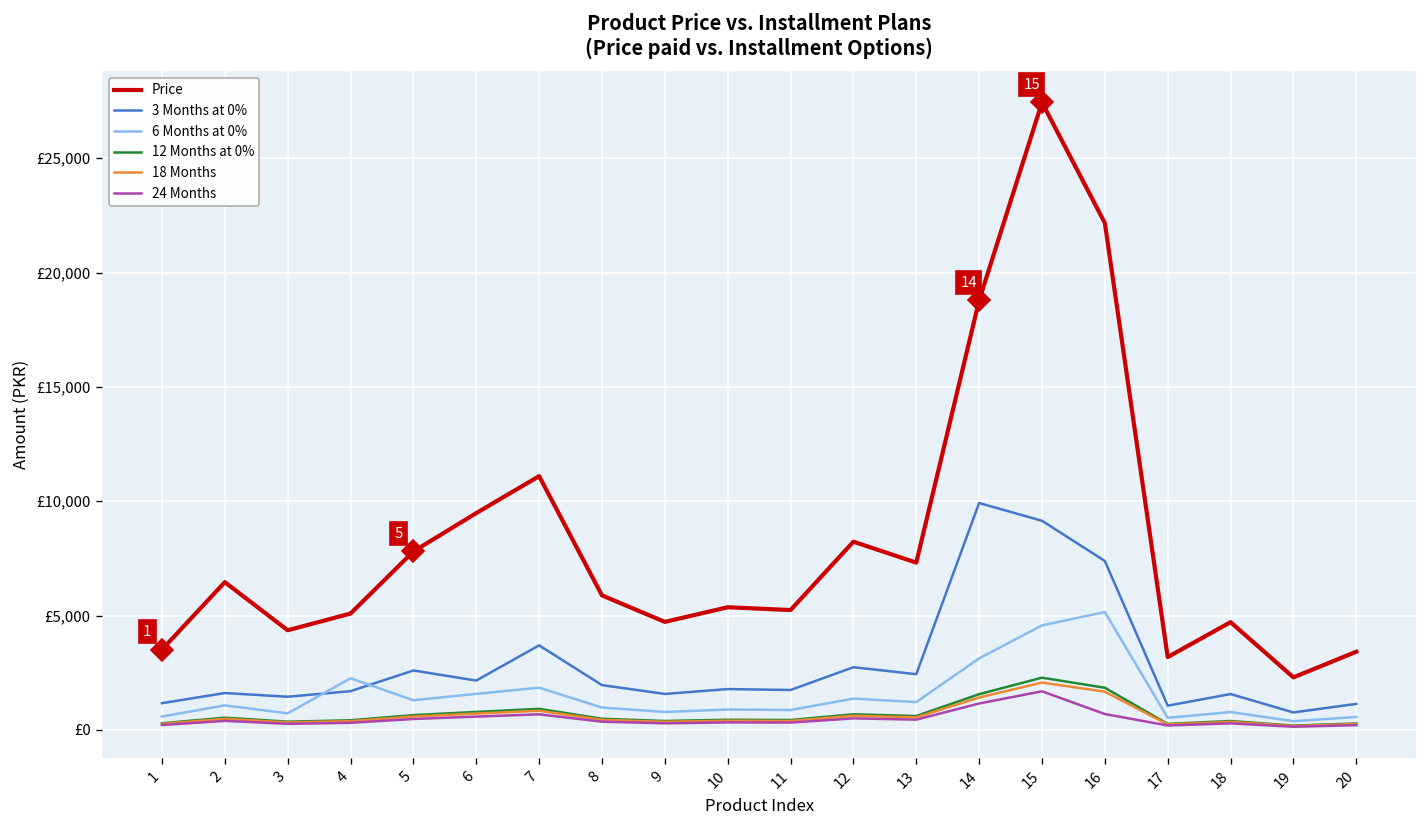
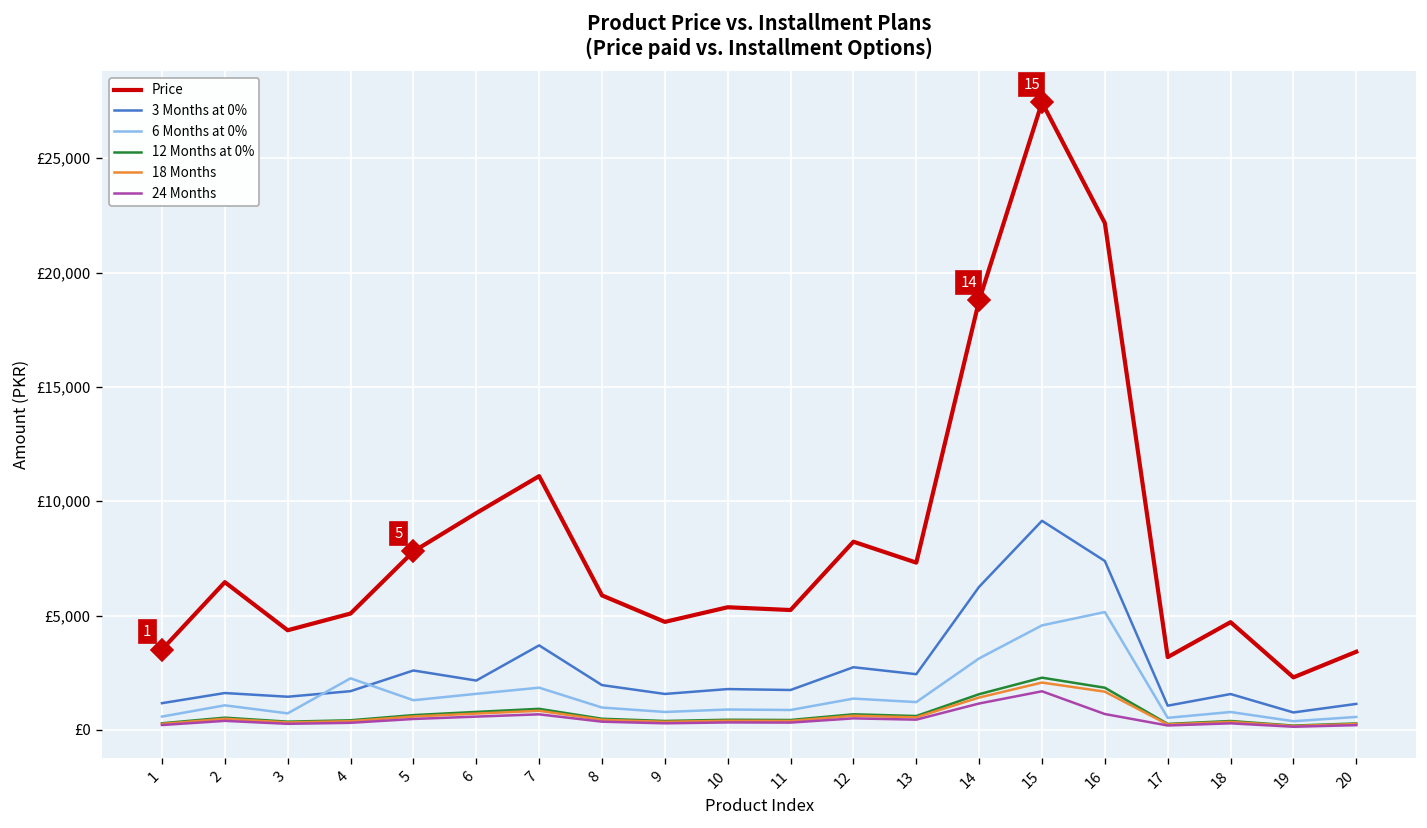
  {
    "3 Months at 0%": {
      "1": "£1,200",
      "2": "£1,600",
      "3": "£1,500",
      "4": "£1,700",
      "5": "£2,600",
      "6": "£2,200",
      "7": "£3,700",
      "8": "£2,000",
      "9": "£1,600",
      "10": "£1,800",
      "11": "£1,700",
      "12": "£2,700",
      "13": "£2,400",
-     "14": "£9,900",
+     "14": "£6,300",
      "15": "£9,100",
      "16": "£7,400",
      "17": "£1,100",
      "18": "£1,600",
      "19": "£800",
      "20": "£1,100"
    },
    "6 Months at 0%": {
      "1": "£600",
      "2": "£1,100",
      "3": "£700",
      "4": "£2,300",
      "5": "£1,300",
      "6": "£1,600",
      "7": "£1,800",
      "8": "£1,000",
      "9": "£800",
      "10": "£900",
      "11": "£900",
      "12": "£1,400",
      "13": "£1,200",
      "14": "£3,100",
      "15": "£4,600",
      "16": "£5,200",
      "17": "£500",
      "18": "£800",
      "19": "£400",
      "20": "£600"
    },
    "12 Months at 0%": {
      "14": "£1,600",
      "15": "£2,300",
      "16": "£1,800"
    },
    "18 Months": {
      "14": "£1,400",
      "15": "£2,100",
      "16": "£1,700"
    },
    "24 Months": {
      "7": "£700",
      "14": "£1,200",
      "15": "£1,700",
      "16": "£700"
    }
  }
